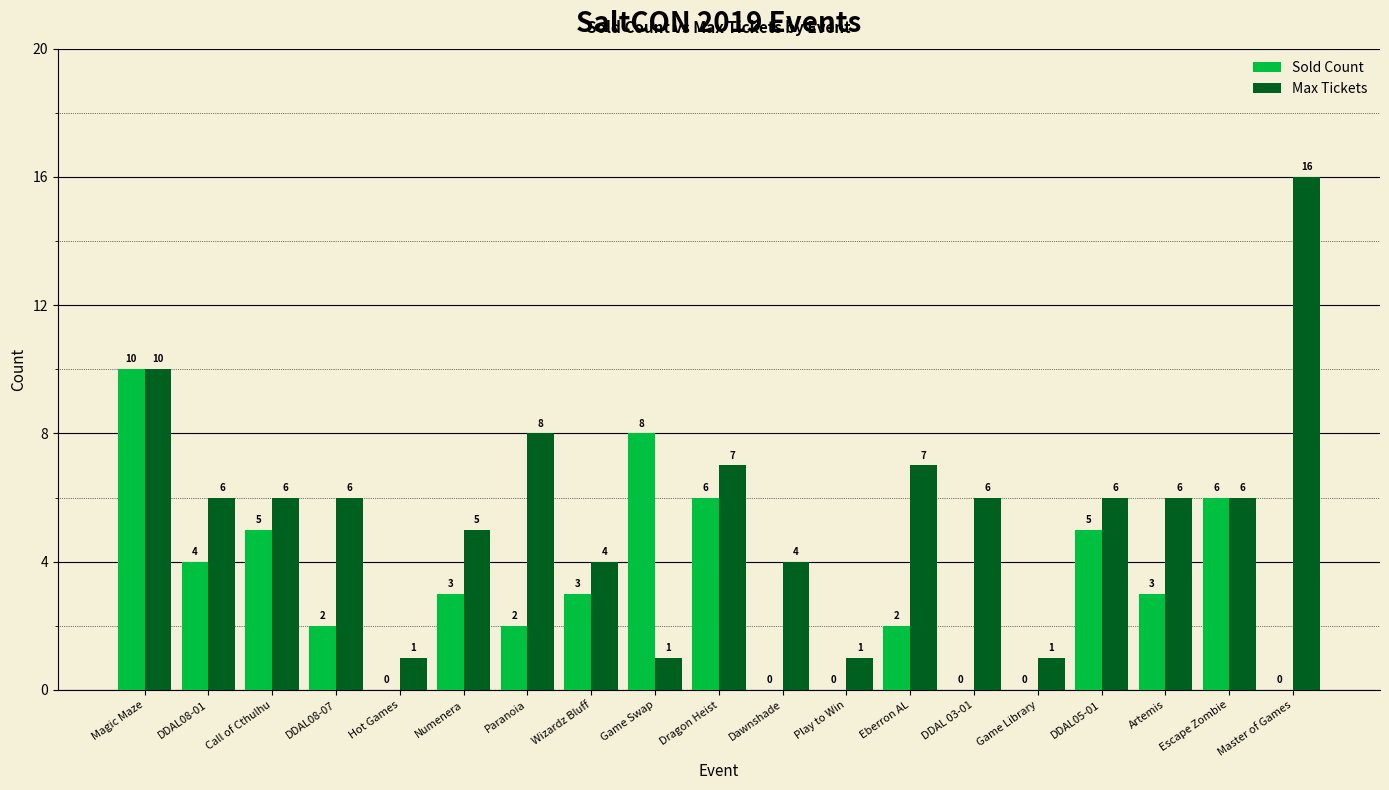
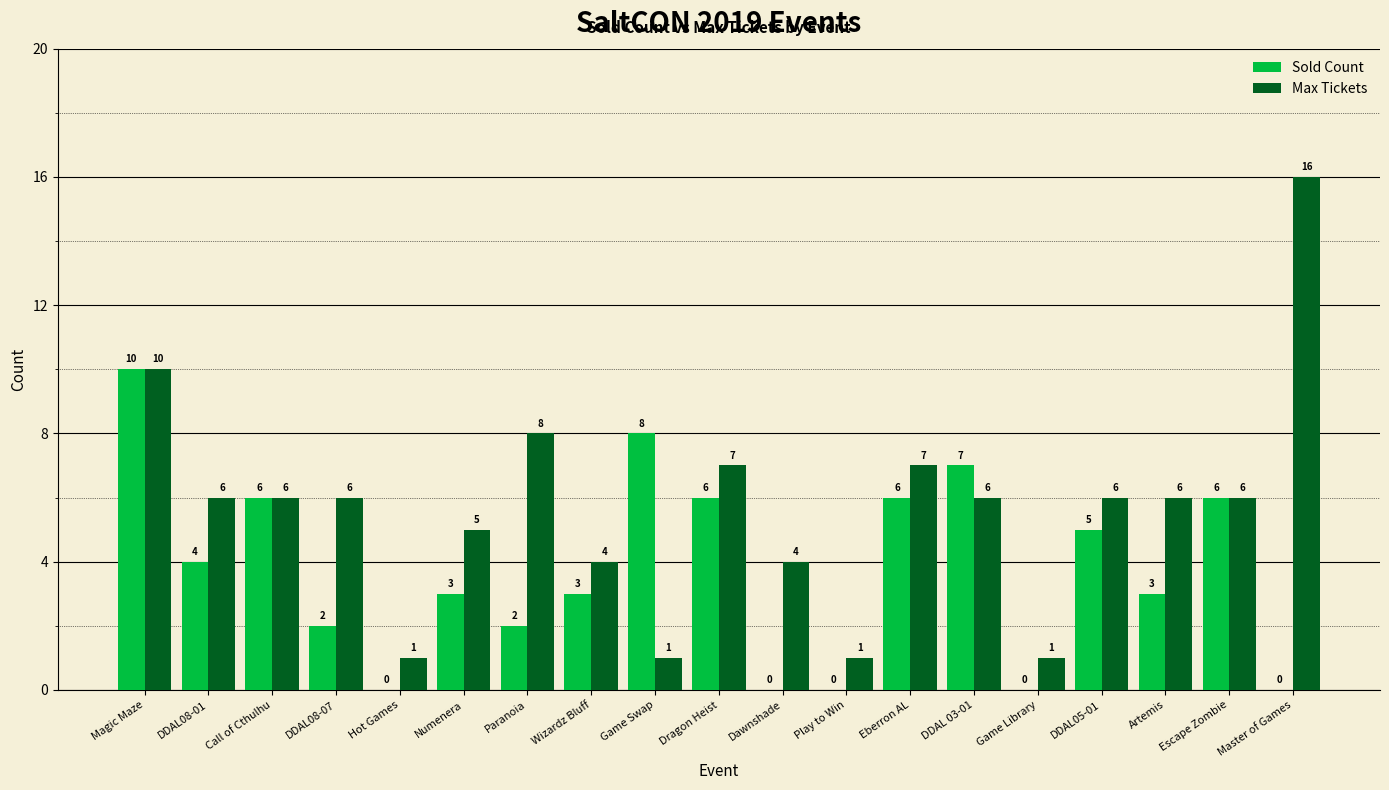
  {
    "Sold Count": {
      "Magic Maze": 10,
      "DDAL08-01": 4,
-     "Call of Cthulhu": 5,
+     "Call of Cthulhu": 6,
      "DDAL08-07": 2,
      "Hot Games": 0,
      "Numenera": 3,
      "Paranoia": 2,
      "Wizardz Bluff": 3,
      "Game Swap": 8,
      "Dragon Heist": 6,
      "Dawnshade": 0,
      "Play to Win": 0,
-     "Eberron AL": 2,
-     "DDAL 03-01": 0,
+     "Eberron AL": 6,
+     "DDAL 03-01": 7,
      "Game Library": 0,
      "DDAL05-01": 5,
      "Artemis": 3,
      "Escape Zombie": 6,
      "Master of Games": 0
    },
    "Max Tickets": {
      "Magic Maze": 10,
      "DDAL08-01": 6,
      "Call of Cthulhu": 6,
      "DDAL08-07": 6,
      "Hot Games": 1,
      "Numenera": 5,
      "Paranoia": 8,
      "Wizardz Bluff": 4,
      "Game Swap": 1,
      "Dragon Heist": 7,
      "Dawnshade": 4,
      "Play to Win": 1,
      "Eberron AL": 7,
      "DDAL 03-01": 6,
      "Game Library": 1,
      "DDAL05-01": 6,
      "Artemis": 6,
      "Escape Zombie": 6,
      "Master of Games": 16
    }
  }
